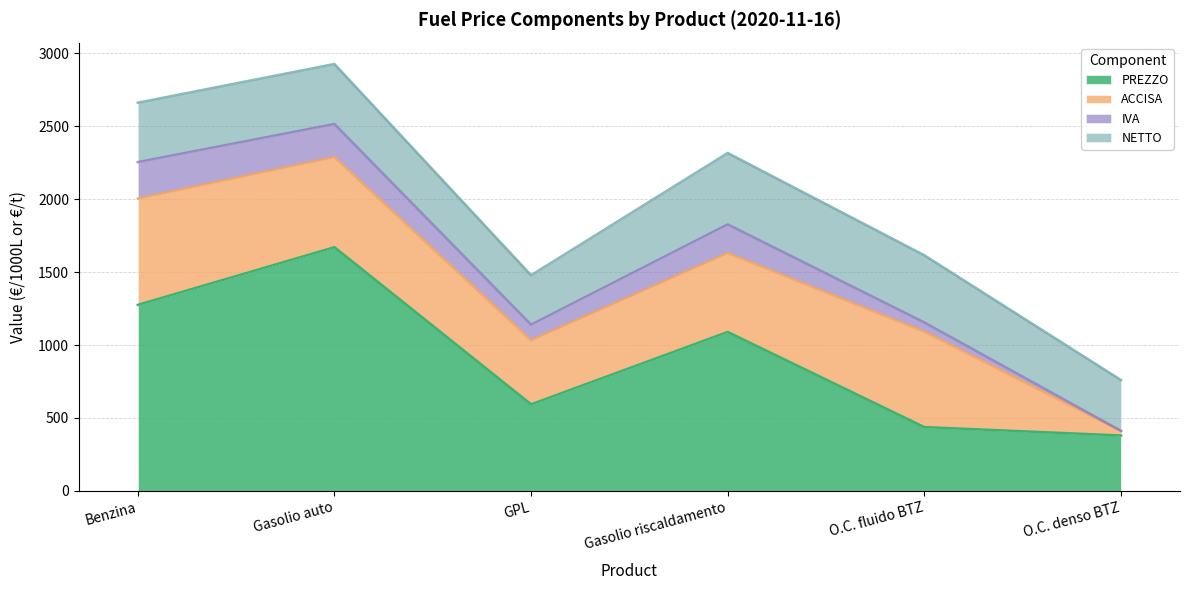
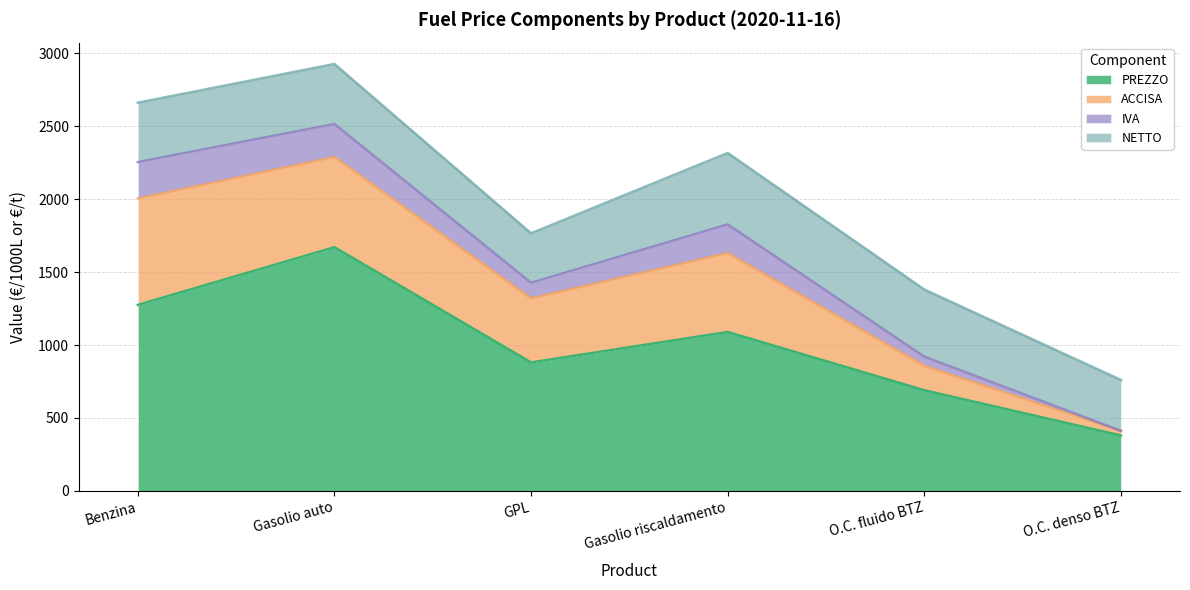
  {
    "PREZZO": {
      "Benzina": 1270,
      "Gasolio auto": 1670,
-     "GPL": 590,
+     "GPL": 880,
      "Gasolio riscaldamento": 1090,
-     "O.C. fluido BTZ": 440,
+     "O.C. fluido BTZ": 690,
      "O.C. denso BTZ": 380
    },
    "ACCISA": {
      "Benzina": 730,
      "Gasolio auto": 620,
      "GPL": 440,
      "Gasolio riscaldamento": 540,
-     "O.C. fluido BTZ": 650
+     "O.C. fluido BTZ": 170
    }
  }
